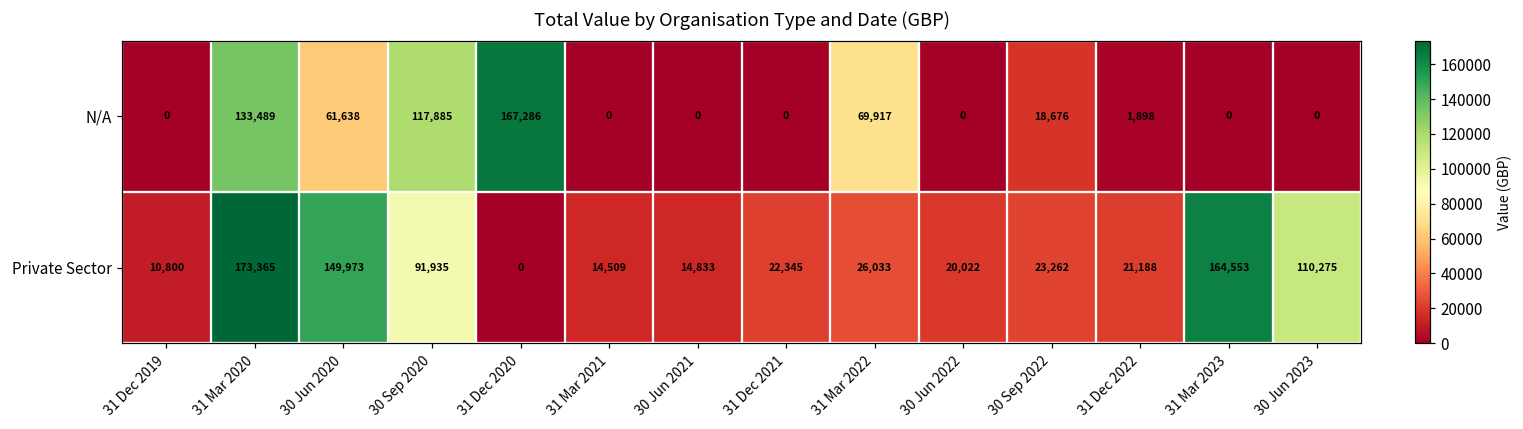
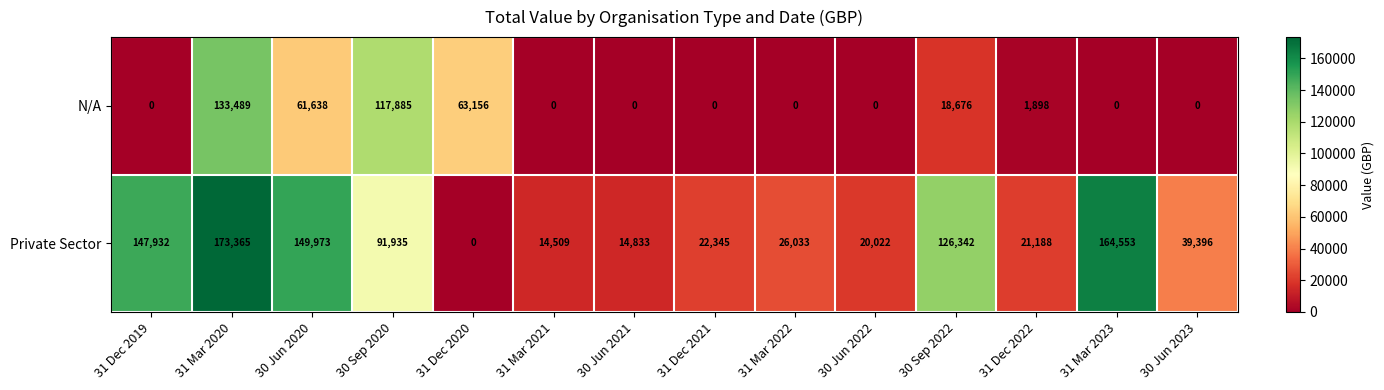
  {
    "N/A": {
      "31 Dec 2019": "0",
      "31 Mar 2020": "133,489",
      "30 Jun 2020": "61,638",
      "30 Sep 2020": "117,885",
-     "31 Dec 2020": "167,286",
+     "31 Dec 2020": "63,156",
      "31 Mar 2021": "0",
      "30 Jun 2021": "0",
      "31 Dec 2021": "0",
-     "31 Mar 2022": "69,917",
+     "31 Mar 2022": "0",
      "30 Jun 2022": "0",
      "30 Sep 2022": "18,676",
      "31 Dec 2022": "1,898",
      "31 Mar 2023": "0",
      "30 Jun 2023": "0"
    },
    "Private Sector": {
-     "31 Dec 2019": "10,800",
+     "31 Dec 2019": "147,932",
      "31 Mar 2020": "173,365",
      "30 Jun 2020": "149,973",
      "30 Sep 2020": "91,935",
      "31 Dec 2020": "0",
      "31 Mar 2021": "14,509",
      "30 Jun 2021": "14,833",
      "31 Dec 2021": "22,345",
      "31 Mar 2022": "26,033",
      "30 Jun 2022": "20,022",
-     "30 Sep 2022": "23,262",
+     "30 Sep 2022": "126,342",
      "31 Dec 2022": "21,188",
      "31 Mar 2023": "164,553",
-     "30 Jun 2023": "110,275"
+     "30 Jun 2023": "39,396"
    }
  }
